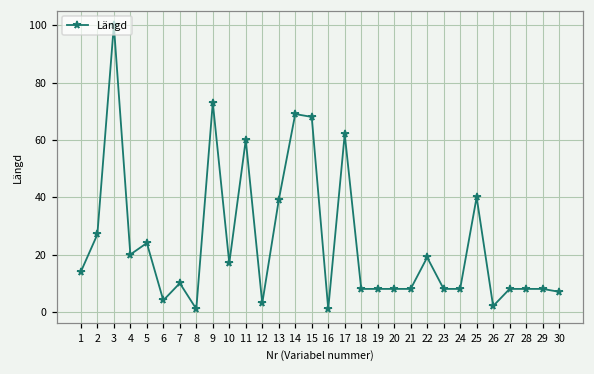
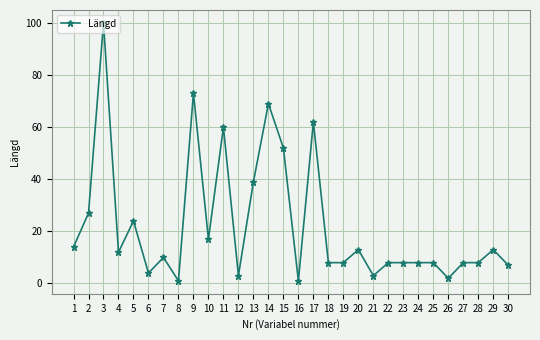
  {
    "1": 14,
    "2": 27,
-   "4": 20,
+   "4": 12,
    "5": 24,
    "6": 4,
    "7": 10,
    "8": 1,
    "9": 73,
    "10": 17,
    "11": 60,
    "12": 3,
    "13": 39,
    "14": 69,
-   "15": 68,
+   "15": 52,
    "16": 1,
    "17": 62,
    "18": 8,
    "19": 8,
-   "20": 8,
-   "21": 8,
-   "22": 19,
+   "20": 13,
+   "21": 3,
+   "22": 8,
    "23": 8,
    "24": 8,
-   "25": 40,
+   "25": 8,
    "26": 2,
    "27": 8,
    "28": 8,
-   "29": 8,
+   "29": 13,
    "30": 7
  }
